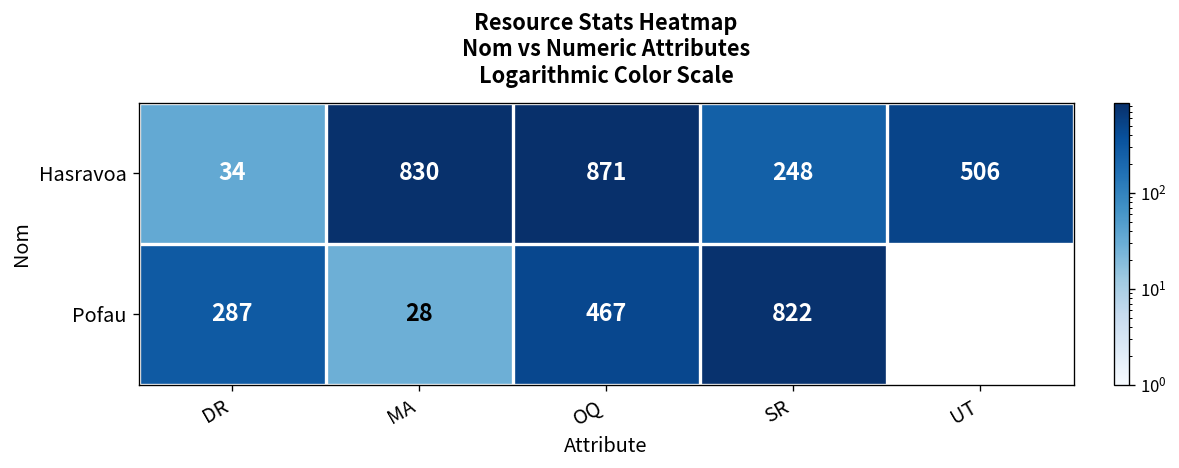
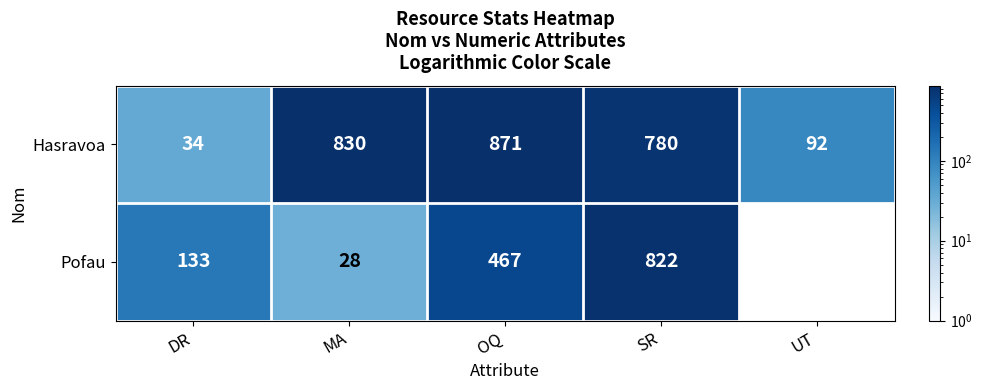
  {
    "Hasravoa": {
      "DR": 34,
      "MA": 830,
      "OQ": 871,
-     "SR": 248,
-     "UT": 506
+     "SR": 780,
+     "UT": 92
    },
    "Pofau": {
-     "DR": 287,
+     "DR": 133,
      "MA": 28,
      "OQ": 467,
      "SR": 822
    }
  }
